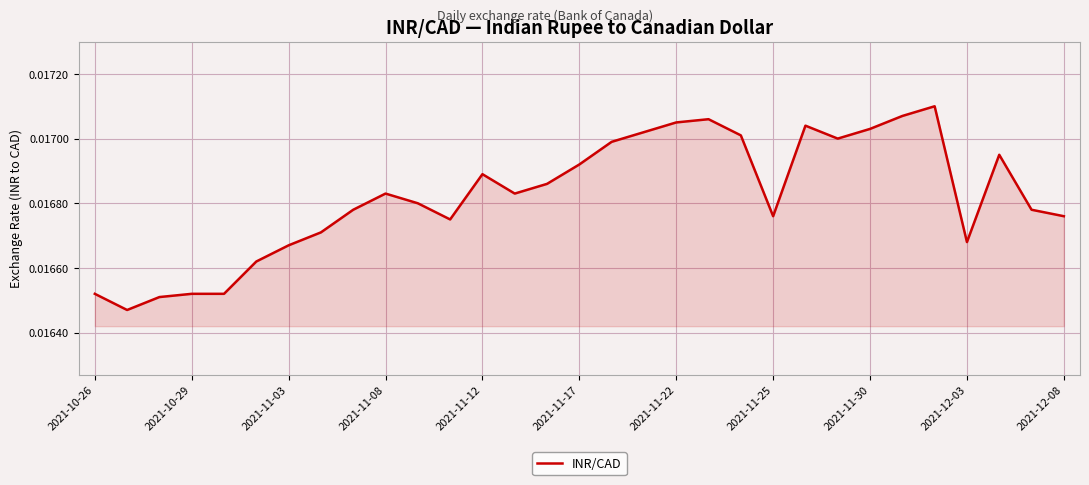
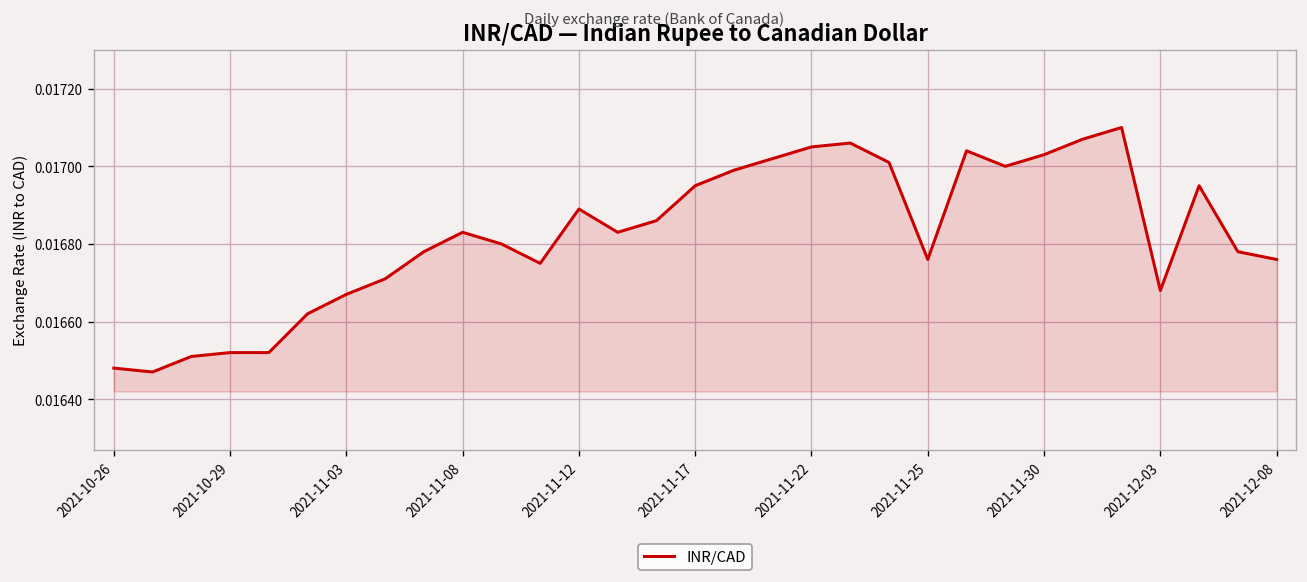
  {
-   "2021-10-26": 0.01652,
+   "2021-10-26": 0.01648,
    "2021-10-29": 0.01652,
    "2021-11-03": 0.01667,
    "2021-11-08": 0.01683,
    "2021-11-12": 0.01689,
-   "2021-11-17": 0.01692,
+   "2021-11-17": 0.01695,
    "2021-11-22": 0.01705,
    "2021-11-25": 0.01676,
    "2021-11-30": 0.01703,
    "2021-12-03": 0.01668,
    "2021-12-08": 0.01676
  }
